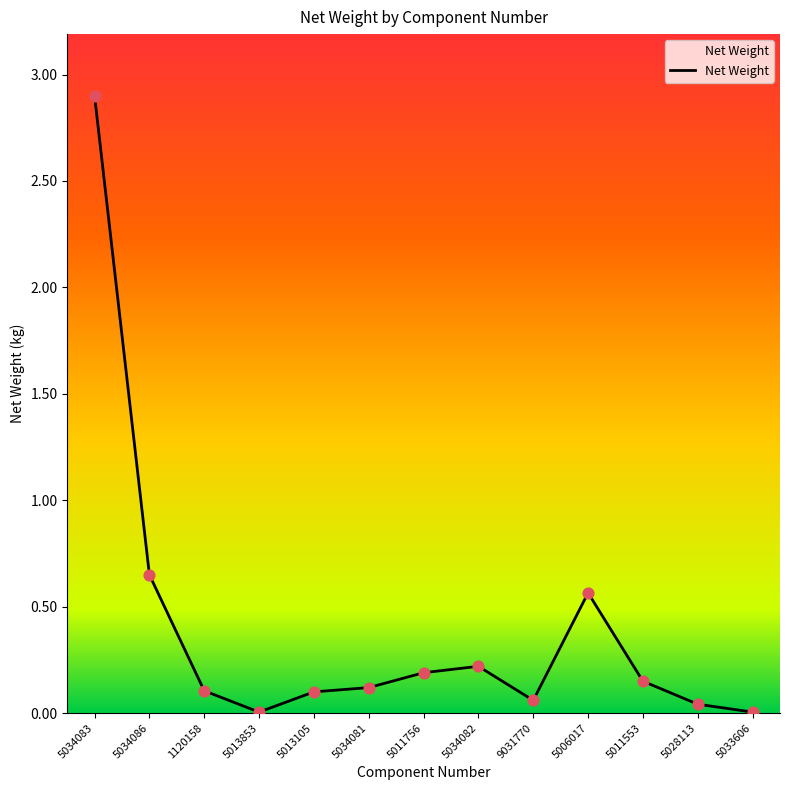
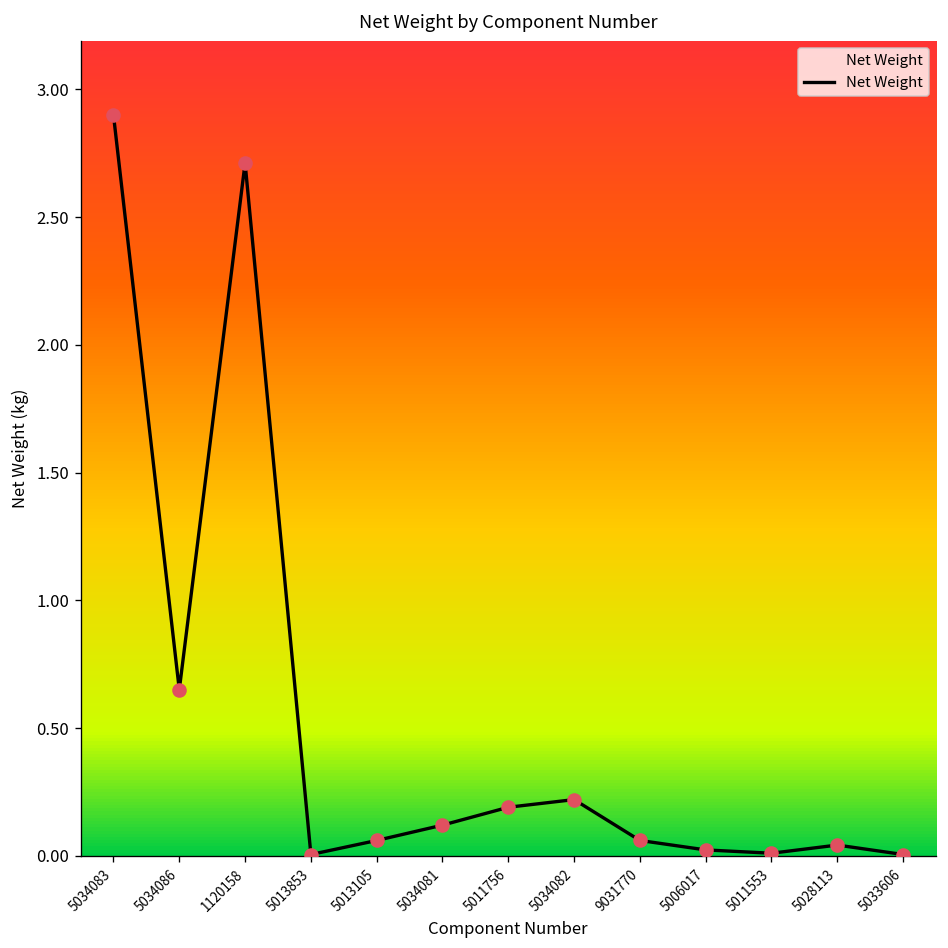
  {
    "5034083": 2.90,
    "5034086": 0.65,
-   "1120158": 0.11,
+   "1120158": 2.71,
    "5013853": 0.01,
-   "5013105": 0.10,
+   "5013105": 0.06,
    "5034081": 0.12,
    "5011756": 0.19,
    "5034082": 0.22,
    "9031770": 0.06,
-   "5006017": 0.57,
-   "5011553": 0.15,
+   "5006017": 0.02,
+   "5011553": 0.01,
    "5028113": 0.04,
    "5033606": 0.01
  }
